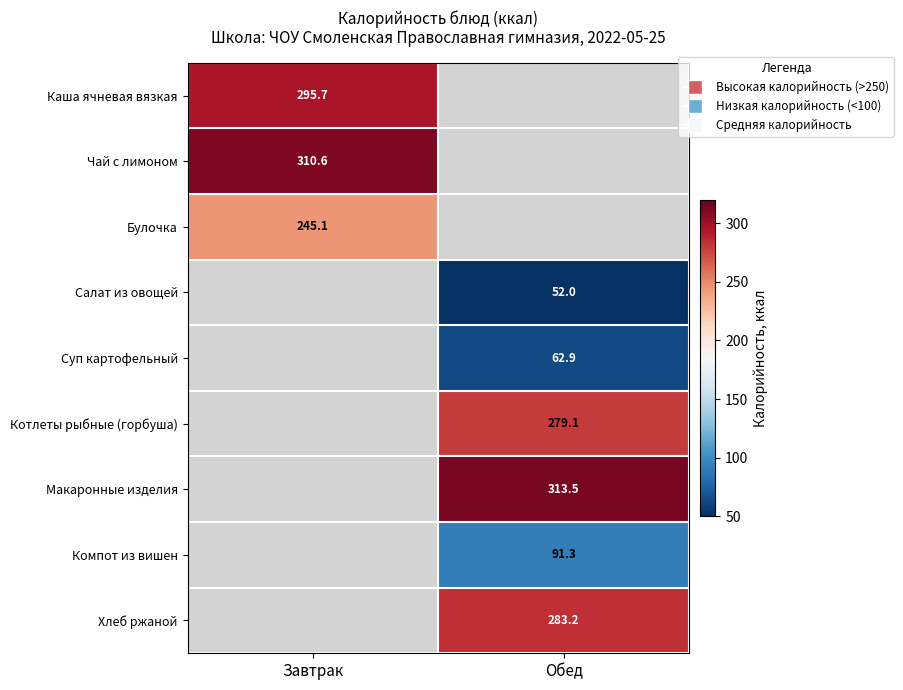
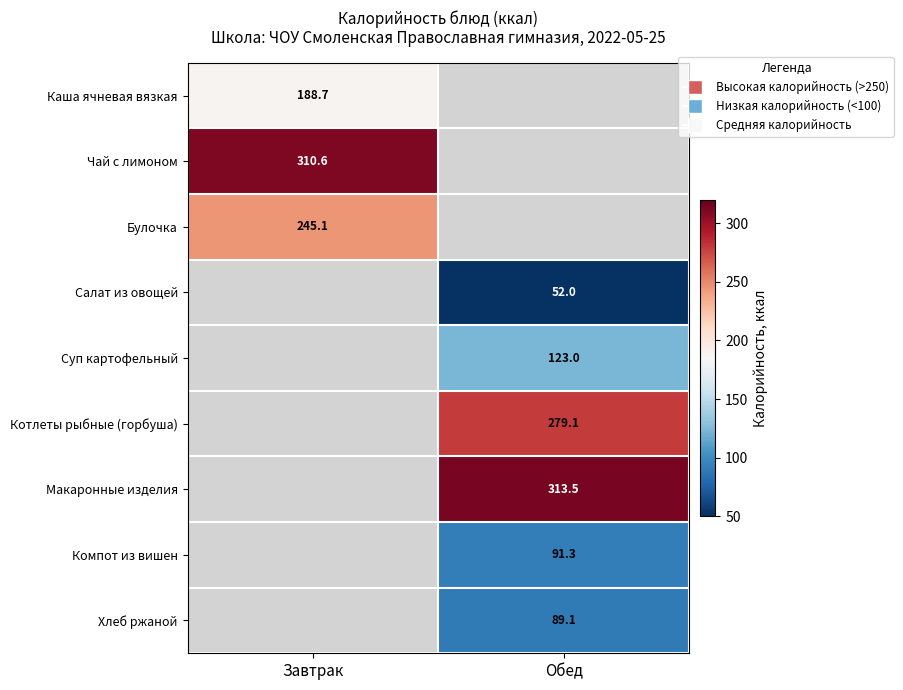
  {
    "Каша ячневая вязкая": {
-     "Завтрак": 295.7
+     "Завтрак": 188.7
    },
    "Чай с лимоном": {
      "Завтрак": 310.6
    },
    "Булочка": {
      "Завтрак": 245.1
    },
    "Салат из овощей": {
      "Обед": 52.0
    },
    "Суп картофельный": {
-     "Обед": 62.9
+     "Обед": 123.0
    },
    "Котлеты рыбные (горбуша)": {
      "Обед": 279.1
    },
    "Макаронные изделия": {
      "Обед": 313.5
    },
    "Компот из вишен": {
      "Обед": 91.3
    },
    "Хлеб ржаной": {
-     "Обед": 283.2
+     "Обед": 89.1
    }
  }
